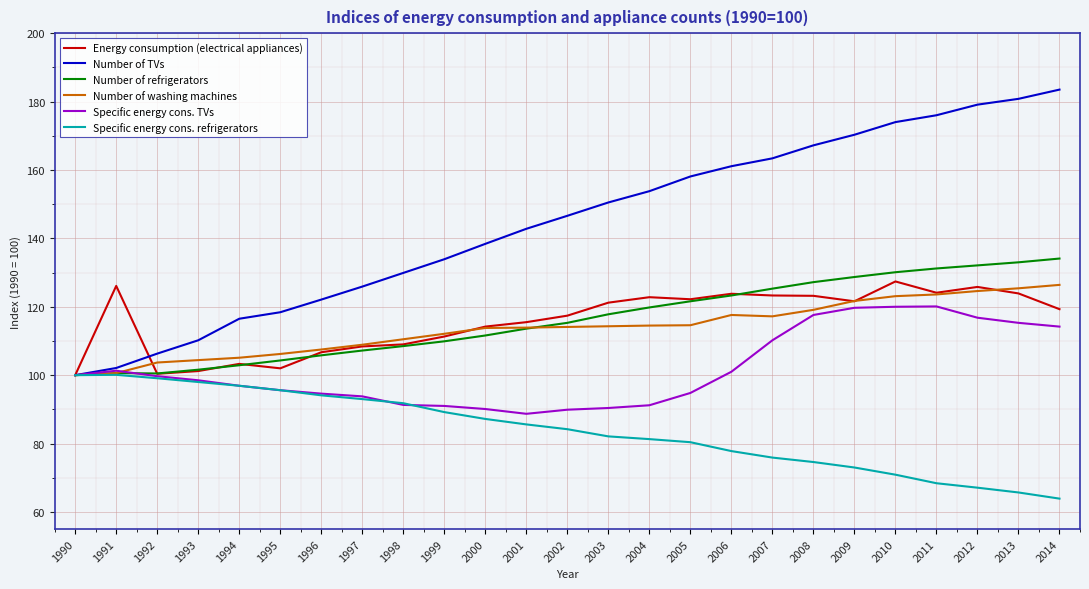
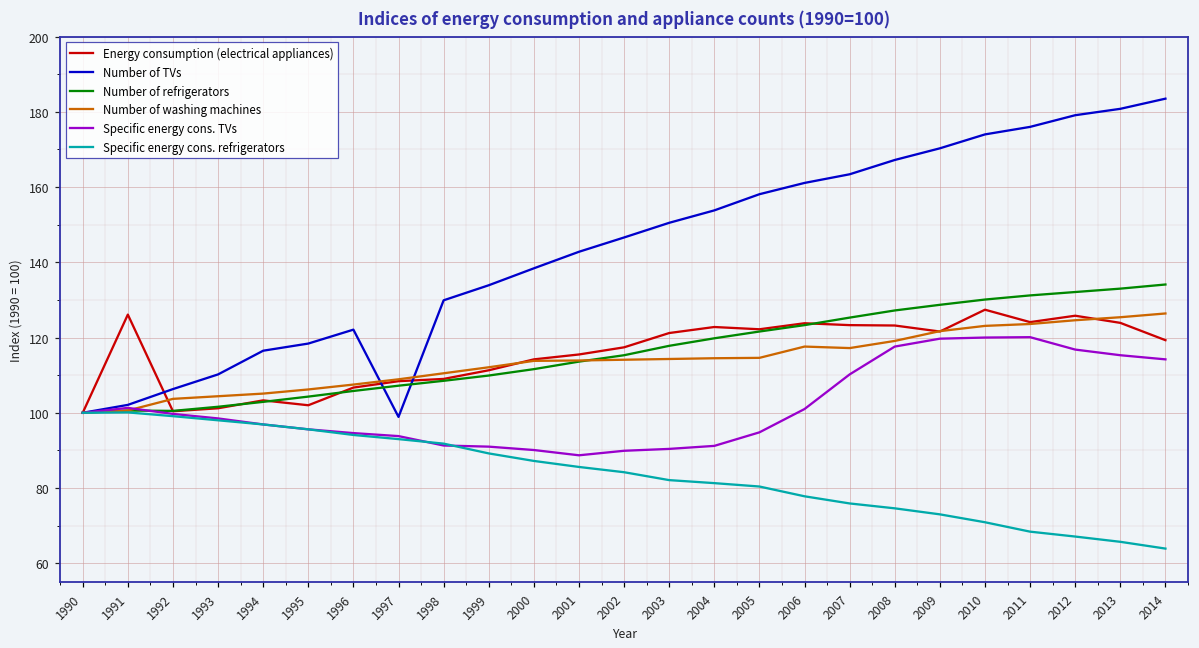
  {
    "Energy consumption (electrical appliances)": {
      "1991": 126,
      "1995": 102,
      "1996": 107,
      "1999": 111,
      "2001": 116,
      "2002": 117,
      "2003": 121,
      "2004": 123,
      "2007": 123,
      "2008": 123,
      "2010": 127,
      "2012": 126,
      "2013": 124,
      "2014": 119
    },
    "Number of TVs": {
      "1991": 102,
      "1992": 106,
      "1993": 110,
      "1994": 117,
      "1995": 118,
      "1996": 122,
-     "1997": 126,
+     "1997": 99,
      "1998": 130,
      "1999": 134,
      "2000": 138,
      "2001": 143,
      "2002": 147,
      "2003": 151,
      "2004": 154,
      "2005": 158,
      "2006": 161,
      "2007": 163,
      "2008": 167,
      "2009": 170,
      "2010": 174,
      "2011": 176,
      "2012": 179,
      "2013": 181,
      "2014": 184
    },
    "Number of refrigerators": {
      "1995": 104,
      "1996": 106,
      "1997": 107,
      "1999": 110,
      "2000": 112,
      "2002": 115,
      "2003": 118,
      "2004": 120,
      "2007": 125,
      "2008": 127,
      "2009": 129,
      "2010": 130,
      "2011": 131,
      "2012": 132,
      "2013": 133,
      "2014": 134
    },
    "Number of washing machines": {
      "1992": 104,
      "1993": 104,
      "1994": 105,
      "1995": 106,
      "1996": 108,
      "1998": 111,
      "1999": 112,
      "2002": 114,
      "2003": 114,
      "2004": 115,
      "2005": 115,
      "2006": 118,
      "2007": 117,
      "2008": 119,
      "2010": 123,
      "2012": 125,
      "2013": 125,
      "2014": 126
    },
    "Specific energy cons. TVs": {
      "1997": 94,
      "1999": 91,
      "2000": 90,
      "2001": 89,
      "2002": 90,
      "2003": 90,
      "2004": 91,
      "2005": 95,
      "2006": 101,
      "2007": 110,
      "2008": 118,
      "2009": 120,
      "2010": 120,
      "2011": 120,
      "2012": 117,
      "2013": 115,
      "2014": 114
    },
    "Specific energy cons. refrigerators": {
      "1997": 93,
      "1999": 89,
      "2000": 87,
      "2001": 86,
      "2002": 84,
      "2003": 82,
      "2004": 81,
      "2005": 80,
      "2006": 78,
      "2007": 76,
      "2008": 75,
      "2009": 73,
      "2010": 71,
      "2011": 68,
      "2012": 67,
      "2013": 66,
      "2014": 64
    }
  }
